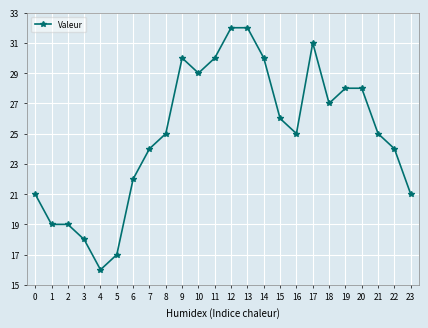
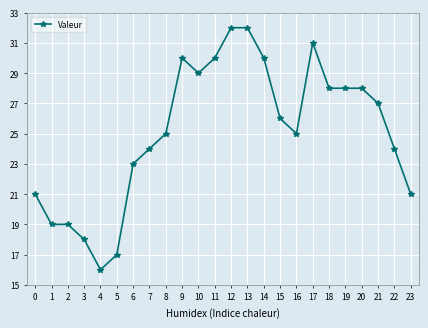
  {
    "0": 21,
    "1": 19,
    "2": 19,
    "3": 18,
    "4": 16,
    "5": 17,
-   "6": 22,
+   "6": 23,
    "7": 24,
    "8": 25,
    "9": 30,
    "10": 29,
    "11": 30,
    "12": 32,
    "13": 32,
    "14": 30,
    "15": 26,
    "16": 25,
    "17": 31,
-   "18": 27,
+   "18": 28,
    "19": 28,
    "20": 28,
-   "21": 25,
+   "21": 27,
    "22": 24,
    "23": 21
  }
